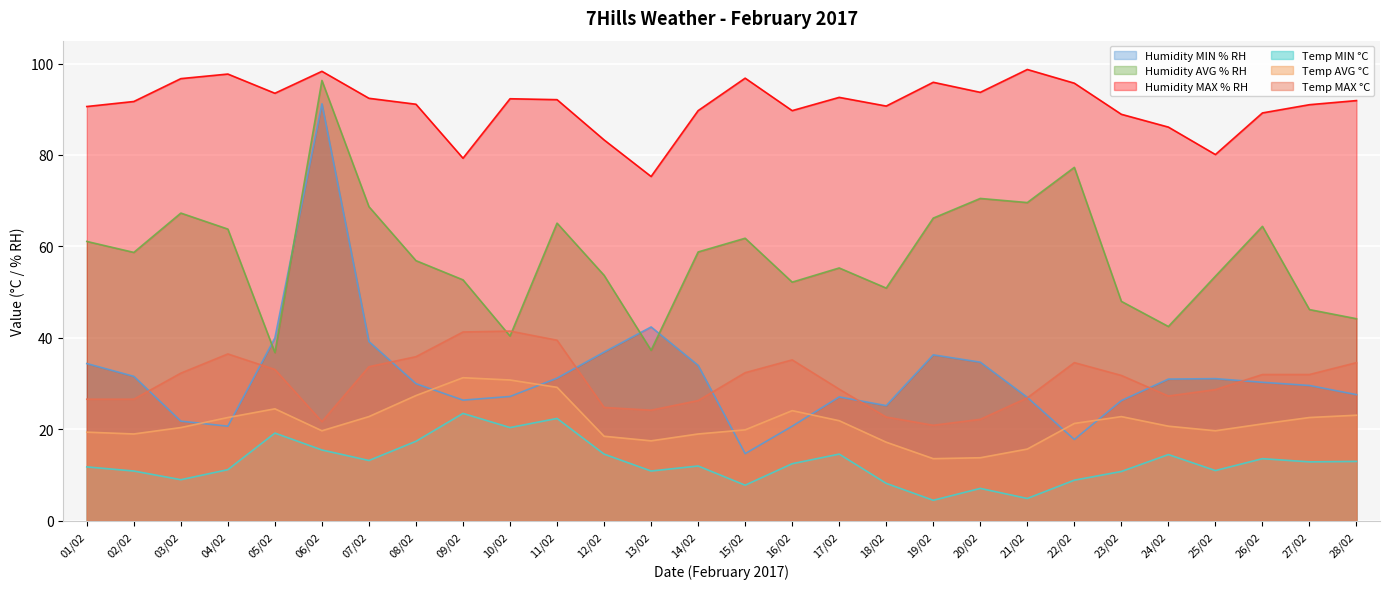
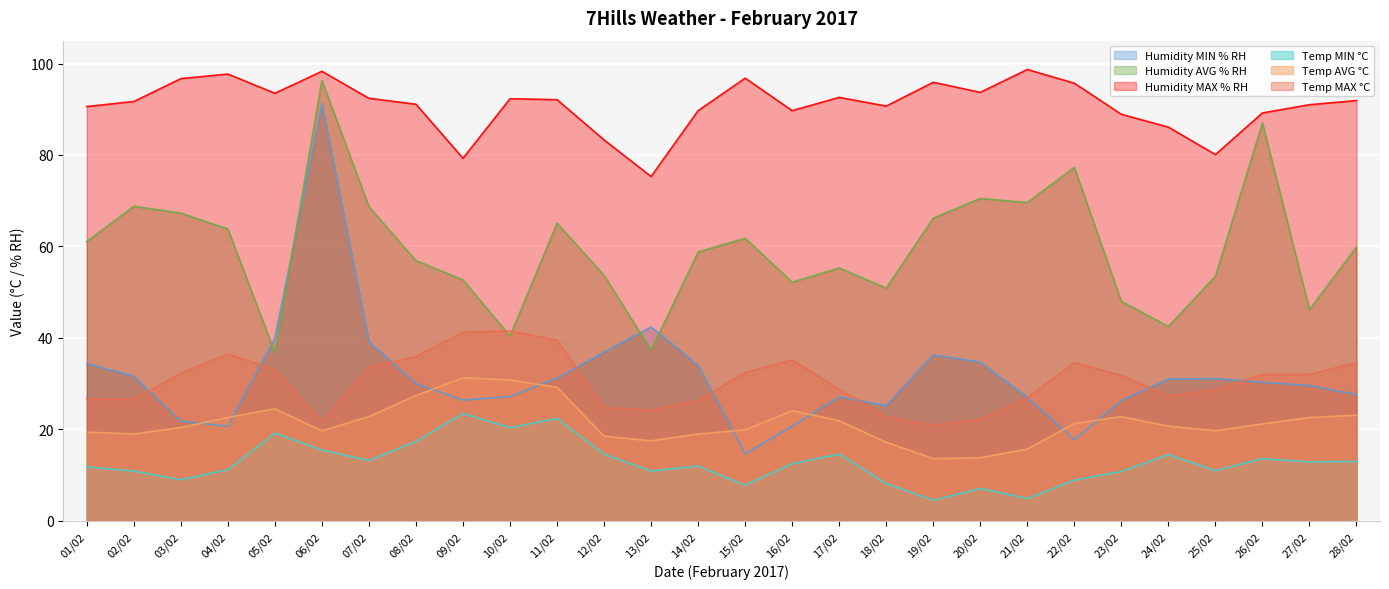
  {
    "Humidity AVG % RH": {
      "01/02": 61,
-     "02/02": 59,
+     "02/02": 69,
      "03/02": 67,
      "04/02": 64,
      "05/02": 37,
      "06/02": 96,
      "07/02": 69,
      "08/02": 57,
      "09/02": 53,
      "10/02": 40,
      "11/02": 65,
      "12/02": 54,
      "13/02": 37,
      "14/02": 59,
      "15/02": 62,
      "16/02": 52,
      "17/02": 55,
      "18/02": 51,
      "19/02": 66,
      "20/02": 71,
      "21/02": 70,
      "22/02": 77,
      "23/02": 48,
      "24/02": 43,
      "25/02": 54,
-     "26/02": 64,
+     "26/02": 87,
      "27/02": 46,
-     "28/02": 44
+     "28/02": 60
    }
  }
